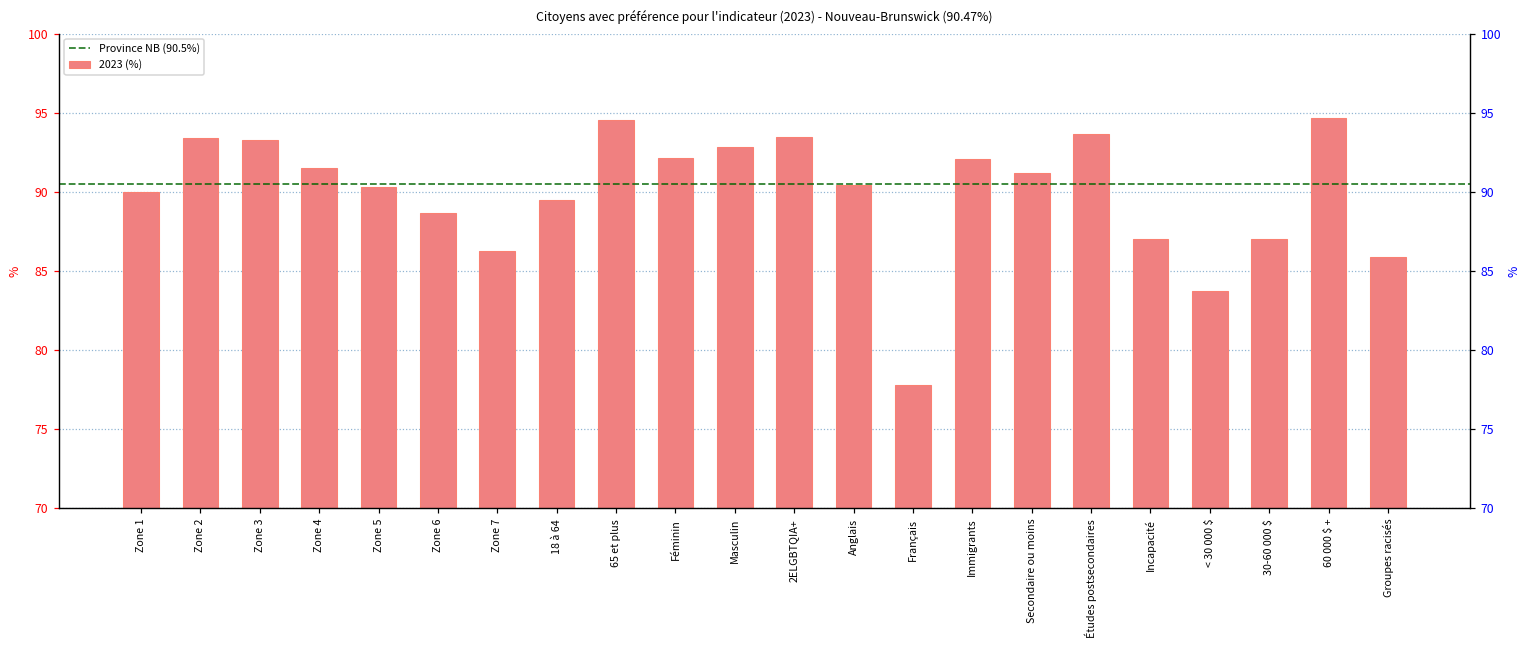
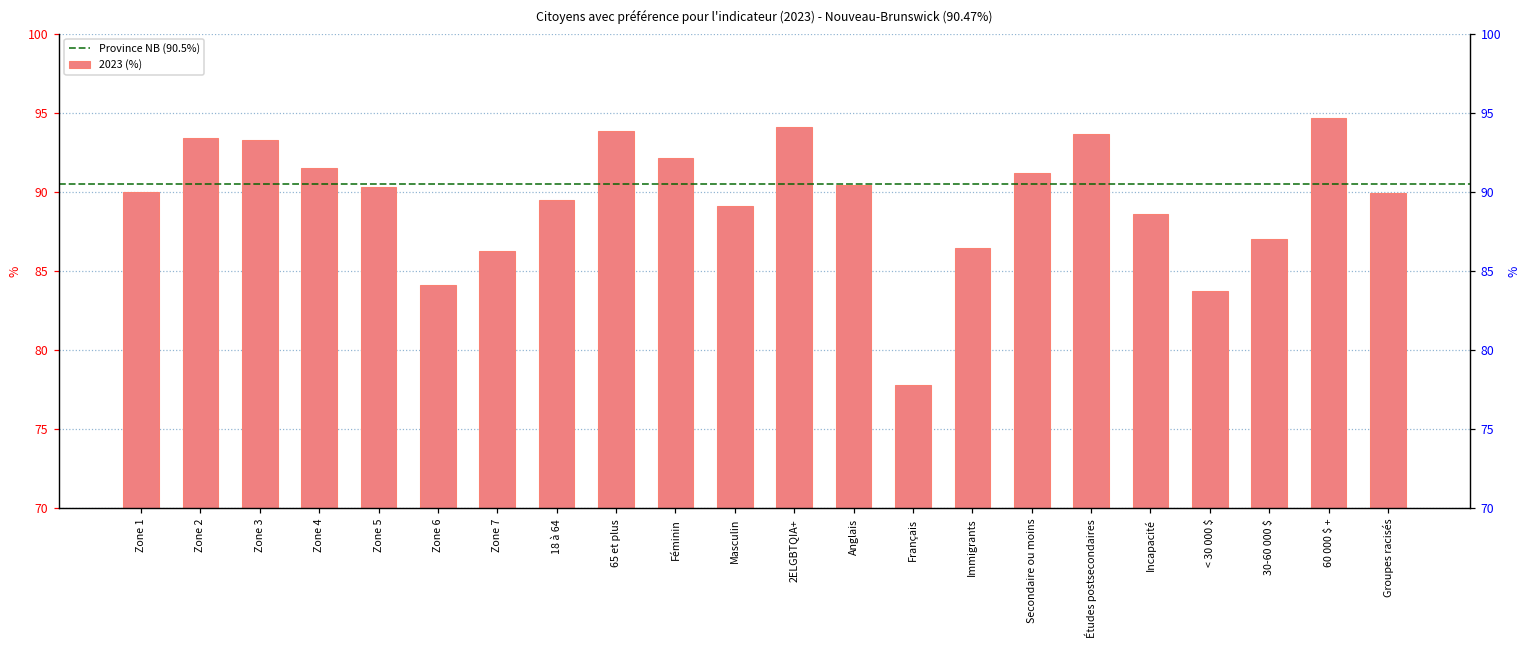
  {
    "Zone 1": 90.0,
    "Zone 2": 93.4,
    "Zone 3": 93.2,
    "Zone 4": 91.5,
    "Zone 5": 90.3,
-   "Zone 6": 88.6,
+   "Zone 6": 84.1,
    "Zone 7": 86.3,
    "18 à 64": 89.5,
-   "65 et plus": 94.6,
+   "65 et plus": 93.9,
    "Féminin": 92.1,
-   "Masculin": 92.8,
-   "2ELGBTQIA+": 93.5,
+   "Masculin": 89.1,
+   "2ELGBTQIA+": 94.1,
    "Anglais": 90.4,
    "Français": 77.8,
-   "Immigrants": 92.1,
+   "Immigrants": 86.5,
    "Secondaire ou moins": 91.2,
    "Études postsecondaires": 93.6,
-   "Incapacité": 87.0,
+   "Incapacité": 88.6,
    "< 30 000 $": 83.7,
    "30-60 000 $": 87.0,
    "60 000 $ +": 94.7,
-   "Groupes racisés": 85.9
+   "Groupes racisés": 89.9
  }
